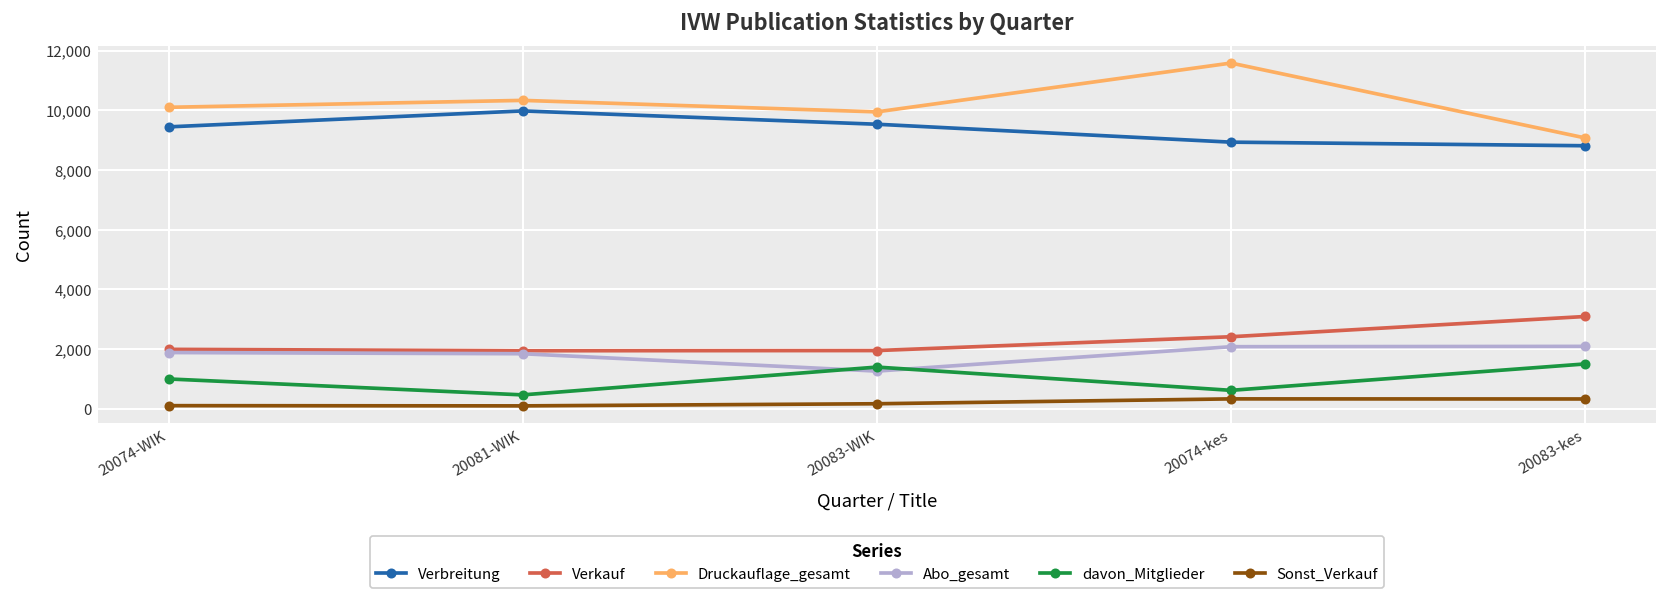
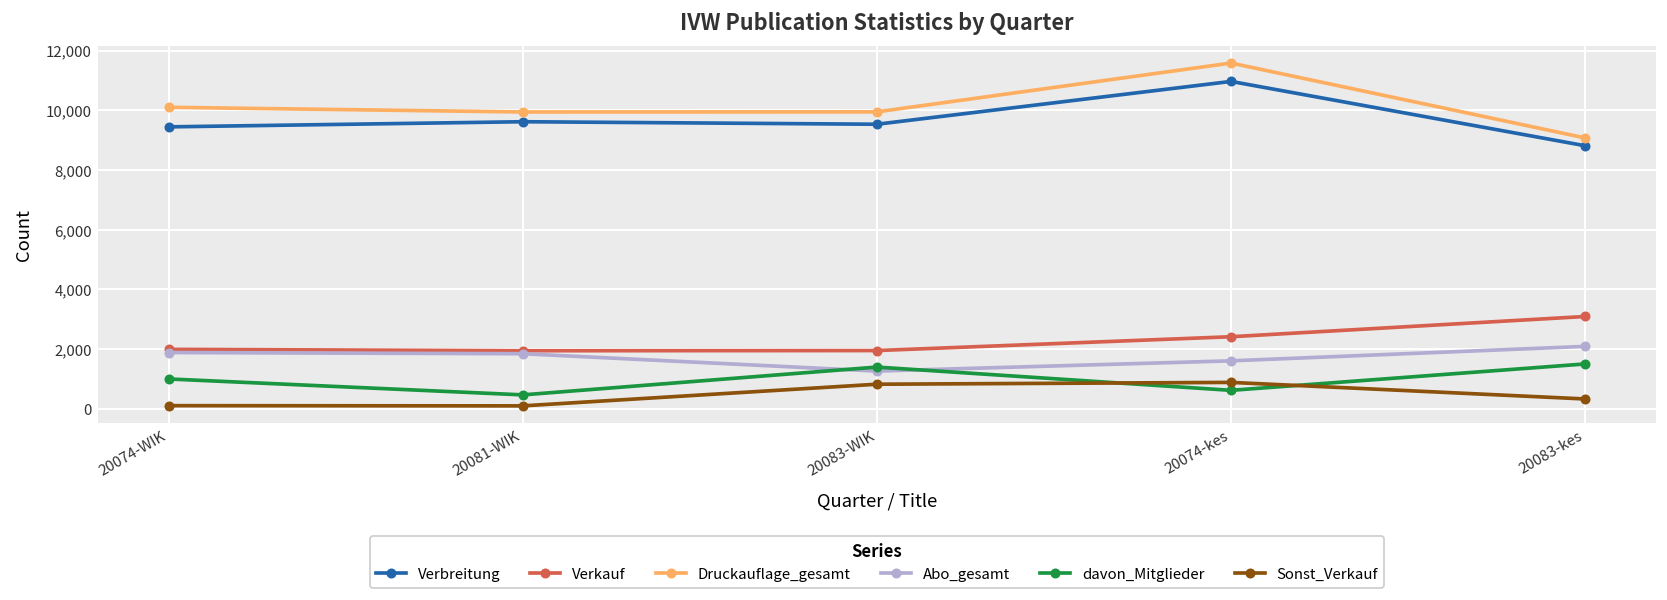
  {
    "Verbreitung": {
      "20074-WIK": "9,400",
-     "20081-WIK": "10,000",
+     "20081-WIK": "9,600",
      "20083-WIK": "9,500",
-     "20074-kes": "8,900",
+     "20074-kes": "11,000",
      "20083-kes": "8,800"
    },
    "Verkauf": {
      "20074-WIK": "2,000",
      "20083-WIK": "2,000",
      "20074-kes": "2,400",
      "20083-kes": "3,100"
    },
    "Druckauflage_gesamt": {
      "20074-WIK": "10,100",
-     "20081-WIK": "10,300",
+     "20081-WIK": "9,900",
      "20083-WIK": "9,900",
      "20074-kes": "11,600",
      "20083-kes": "9,100"
    },
    "Abo_gesamt": {
      "20074-WIK": "1,900",
      "20083-WIK": "1,300",
-     "20074-kes": "2,100",
+     "20074-kes": "1,600",
      "20083-kes": "2,100"
    },
    "davon_Mitglieder": {
      "20074-WIK": "1,000",
      "20081-WIK": "500",
      "20083-WIK": "1,400",
      "20074-kes": "600",
      "20083-kes": "1,500"
    },
    "Sonst_Verkauf": {
      "20074-WIK": "100",
      "20081-WIK": "100",
-     "20083-WIK": "200",
-     "20074-kes": "300",
+     "20083-WIK": "800",
+     "20074-kes": "900",
      "20083-kes": "300"
    }
  }
